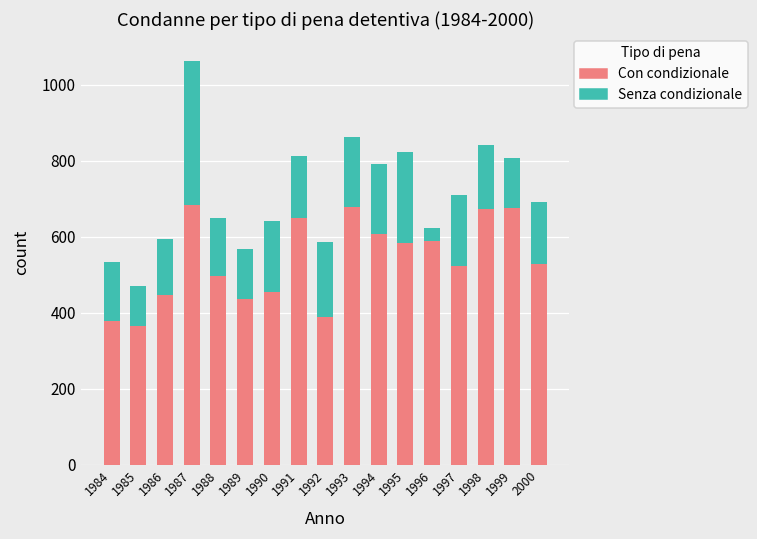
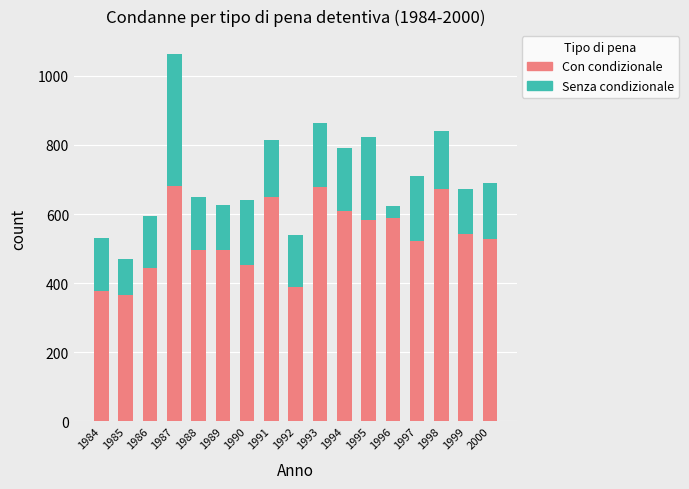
  {
    "Con condizionale": {
      "1984": 380,
      "1985": 370,
      "1986": 450,
      "1987": 680,
      "1988": 500,
-     "1989": 440,
+     "1989": 500,
      "1990": 450,
      "1991": 650,
      "1992": 390,
      "1993": 680,
      "1994": 610,
      "1995": 580,
      "1996": 590,
      "1997": 520,
      "1998": 670,
-     "1999": 680,
+     "1999": 540,
      "2000": 530
    },
    "Senza condizionale": {
      "1984": 160,
      "1985": 110,
      "1986": 150,
      "1987": 380,
      "1988": 150,
      "1989": 130,
      "1990": 190,
      "1991": 160,
-     "1992": 200,
+     "1992": 150,
      "1993": 190,
      "1994": 180,
      "1995": 240,
      "1996": 30,
      "1997": 190,
      "1998": 170,
      "1999": 130,
      "2000": 160
    }
  }
